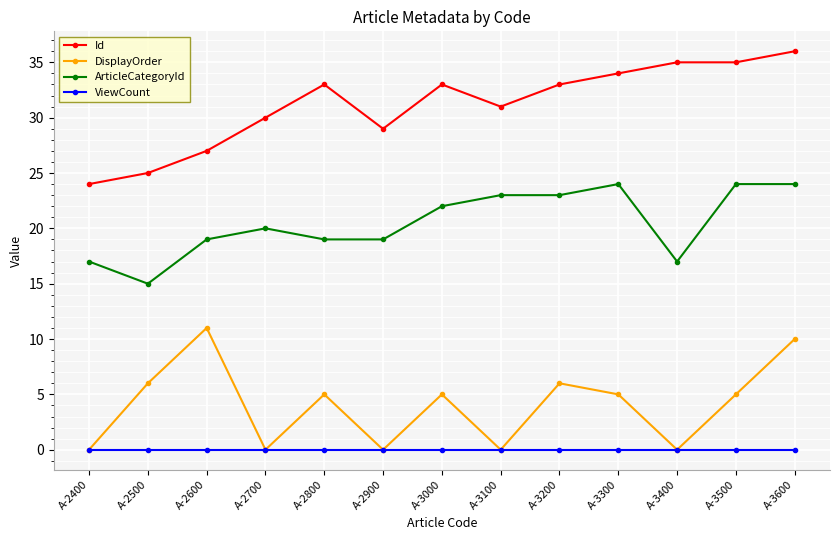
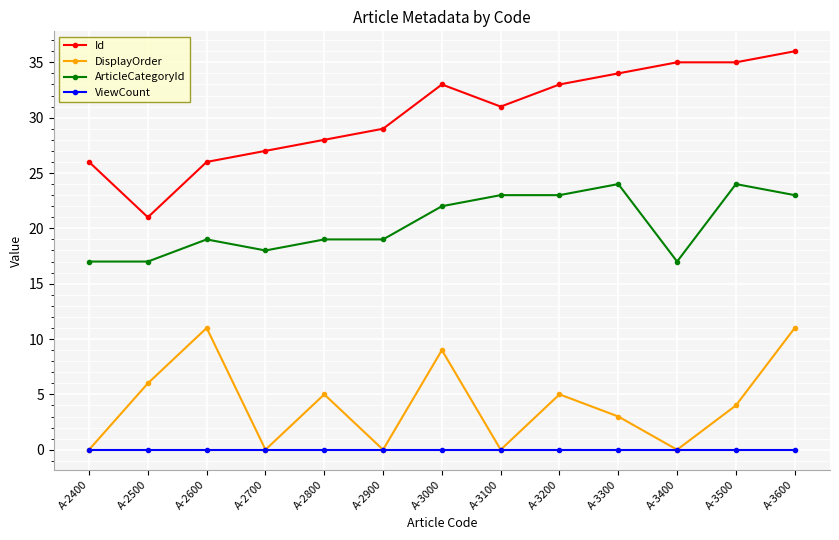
  {
    "Id": {
-     "A-2400": 24,
-     "A-2500": 25,
-     "A-2600": 27,
-     "A-2700": 30,
-     "A-2800": 33,
+     "A-2400": 26,
+     "A-2500": 21,
+     "A-2600": 26,
+     "A-2700": 27,
+     "A-2800": 28,
      "A-2900": 29,
      "A-3000": 33,
      "A-3100": 31,
      "A-3200": 33,
      "A-3300": 34,
      "A-3400": 35,
      "A-3500": 35,
      "A-3600": 36
    },
    "DisplayOrder": {
      "A-2500": 6,
      "A-2600": 11,
      "A-2800": 5,
-     "A-3000": 5,
-     "A-3200": 6,
-     "A-3300": 5,
-     "A-3500": 5,
-     "A-3600": 10
+     "A-3000": 9,
+     "A-3200": 5,
+     "A-3300": 3,
+     "A-3500": 4,
+     "A-3600": 11
    },
    "ArticleCategoryId": {
      "A-2400": 17,
-     "A-2500": 15,
+     "A-2500": 17,
      "A-2600": 19,
-     "A-2700": 20,
+     "A-2700": 18,
      "A-2800": 19,
      "A-2900": 19,
      "A-3000": 22,
      "A-3100": 23,
      "A-3200": 23,
      "A-3300": 24,
      "A-3400": 17,
      "A-3500": 24,
-     "A-3600": 24
+     "A-3600": 23
    },
    "ViewCount": {
      "A-2500": 0,
      "A-2600": 0,
      "A-2800": 0,
      "A-3000": 0,
      "A-3200": 0,
      "A-3300": 0,
      "A-3500": 0,
      "A-3600": 0
    }
  }
